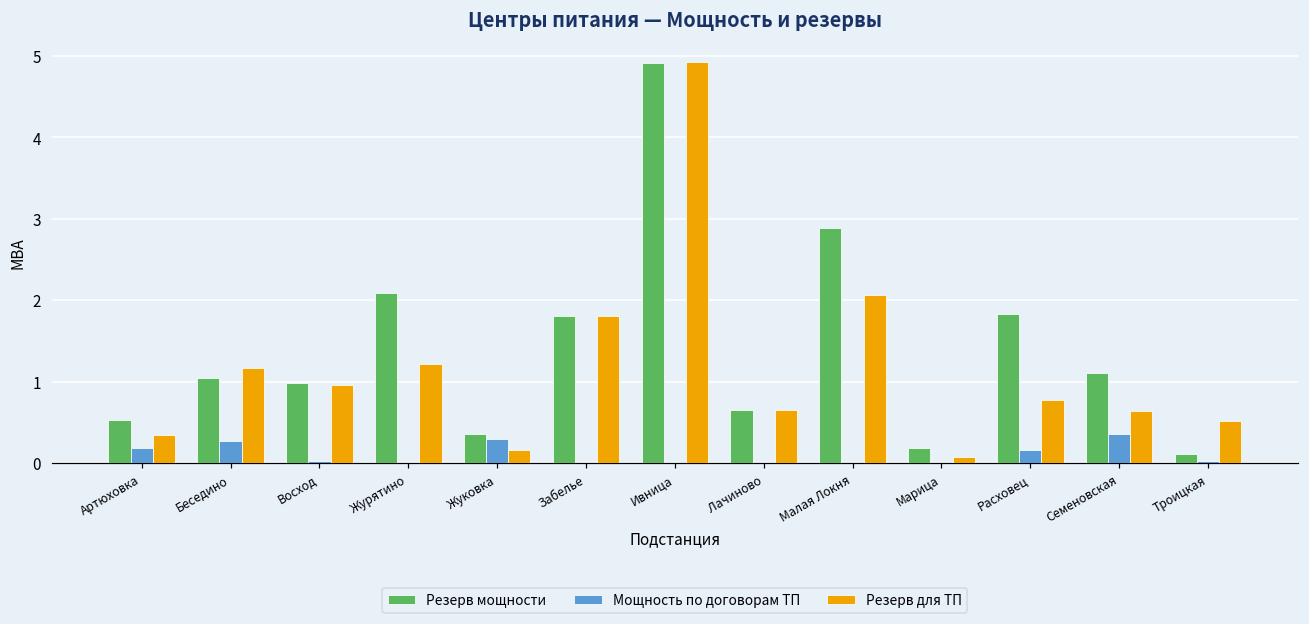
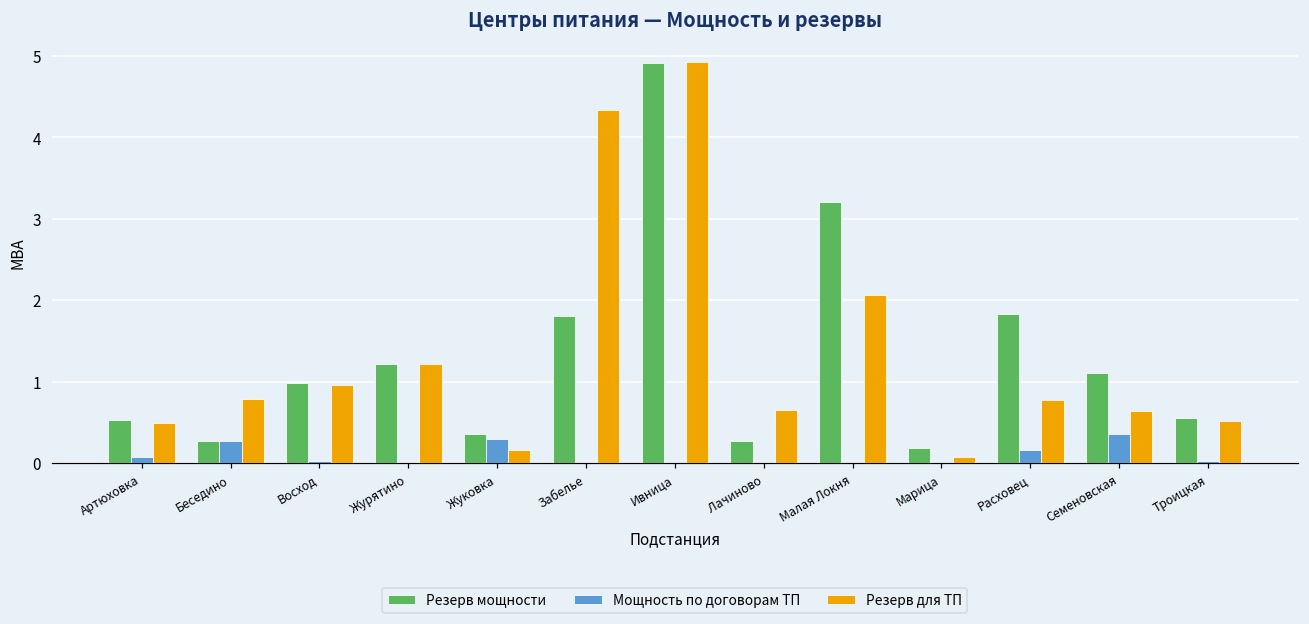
  {
    "Резерв мощности": {
      "Артюховка": 0.5,
-     "Беседино": 1.0,
+     "Беседино": 0.3,
      "Восход": 1.0,
-     "Журятино": 2.1,
+     "Журятино": 1.2,
      "Жуковка": 0.4,
      "Забелье": 1.8,
      "Ивница": 4.9,
-     "Лачиново": 0.7,
-     "Малая Локня": 2.9,
+     "Лачиново": 0.3,
+     "Малая Локня": 3.2,
      "Марица": 0.2,
      "Расховец": 1.8,
      "Семеновская": 1.1,
-     "Троицкая": 0.1
+     "Троицкая": 0.6
    },
    "Мощность по договорам ТП": {
-     "Артюховка": 0.2,
+     "Артюховка": 0.1,
      "Беседино": 0.3,
      "Журятино": 0.0,
      "Жуковка": 0.3,
      "Забелье": 0.0,
      "Ивница": 0.0,
      "Лачиново": 0.0,
      "Марица": 0.0,
      "Расховец": 0.2,
      "Семеновская": 0.4
    },
    "Резерв для ТП": {
-     "Артюховка": 0.3,
-     "Беседино": 1.2,
+     "Артюховка": 0.5,
+     "Беседино": 0.8,
      "Восход": 1.0,
      "Журятино": 1.2,
      "Жуковка": 0.2,
-     "Забелье": 1.8,
+     "Забелье": 4.3,
      "Ивница": 4.9,
      "Лачиново": 0.6,
      "Малая Локня": 2.1,
      "Марица": 0.1,
      "Расховец": 0.8,
      "Семеновская": 0.6,
      "Троицкая": 0.5
    }
  }
